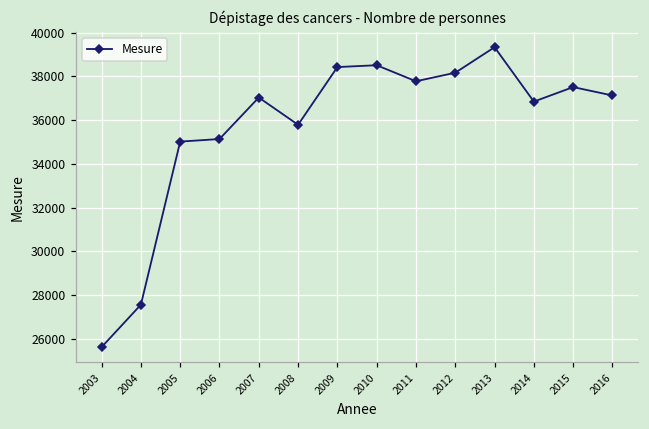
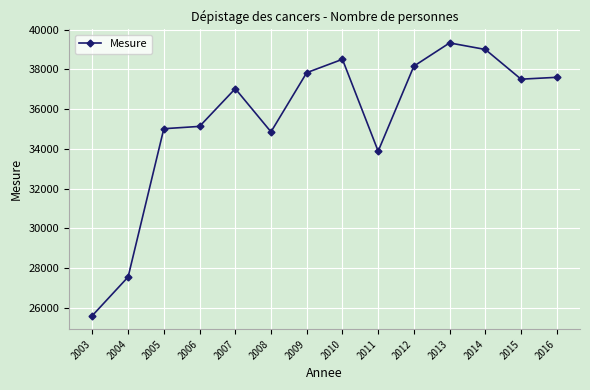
  {
    "2003": 25600,
    "2004": 27600,
    "2005": 35000,
    "2006": 35100,
    "2007": 37000,
-   "2008": 35800,
-   "2009": 38400,
+   "2008": 34900,
+   "2009": 37800,
    "2010": 38500,
-   "2011": 37800,
+   "2011": 33900,
    "2012": 38200,
    "2013": 39300,
-   "2014": 36800,
+   "2014": 39000,
    "2015": 37500,
-   "2016": 37100
+   "2016": 37600
  }
